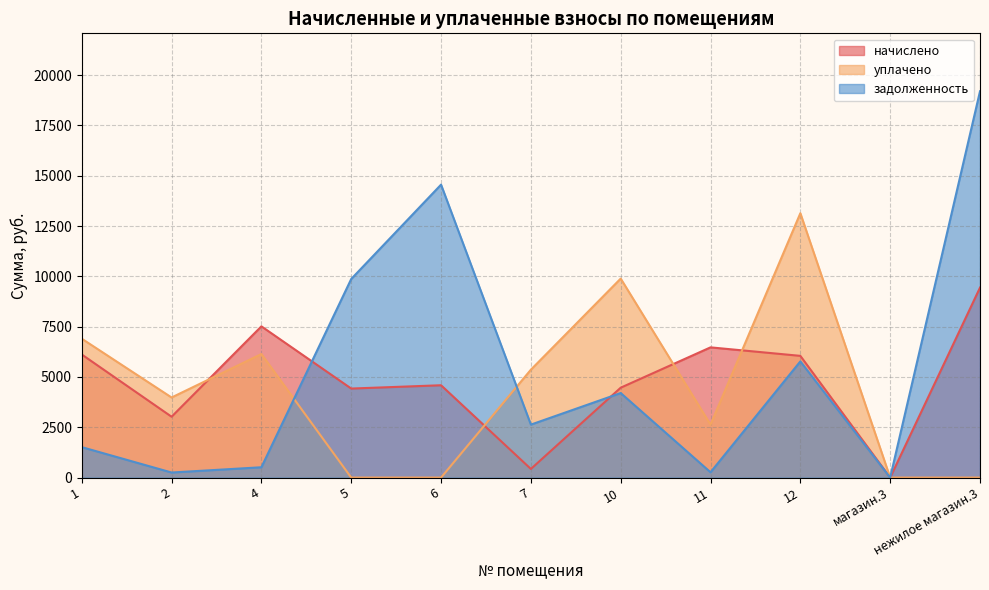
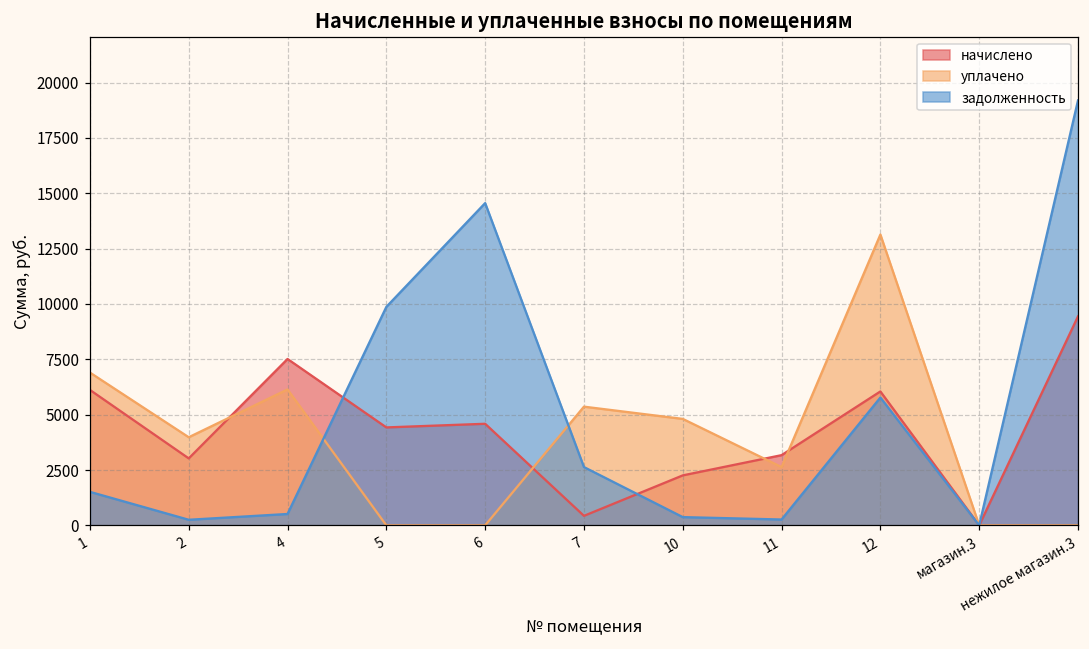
  {
    "начислено": {
      "1": 6100,
      "2": 3000,
      "4": 7500,
      "5": 4400,
      "6": 4600,
      "7": 400,
-     "10": 4500,
-     "11": 6500,
+     "10": 2300,
+     "11": 3200,
      "12": 6000,
      "нежилое магазин.3": 9400
    },
    "уплачено": {
      "1": 6900,
      "2": 4000,
      "4": 6100,
      "5": 0,
      "6": 0,
      "7": 5400,
-     "10": 9900,
+     "10": 4800,
      "11": 2600,
      "12": 13100,
      "нежилое магазин.3": 0
    },
    "задолженность": {
      "1": 1500,
      "2": 300,
      "4": 500,
      "5": 9900,
      "6": 14600,
      "7": 2600,
-     "10": 4200,
+     "10": 400,
      "11": 300,
      "12": 5800,
      "нежилое магазин.3": 19200
    }
  }
